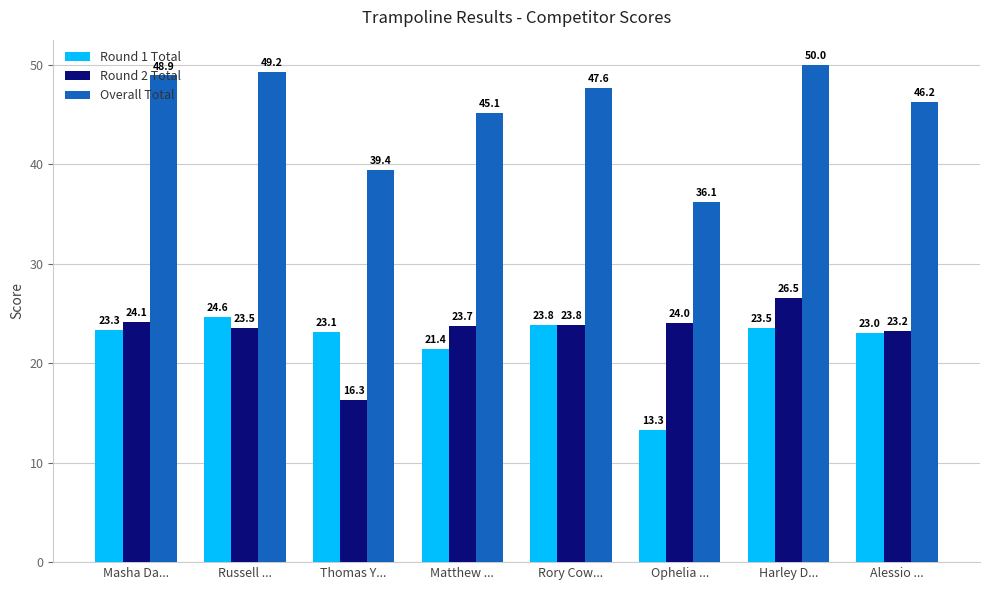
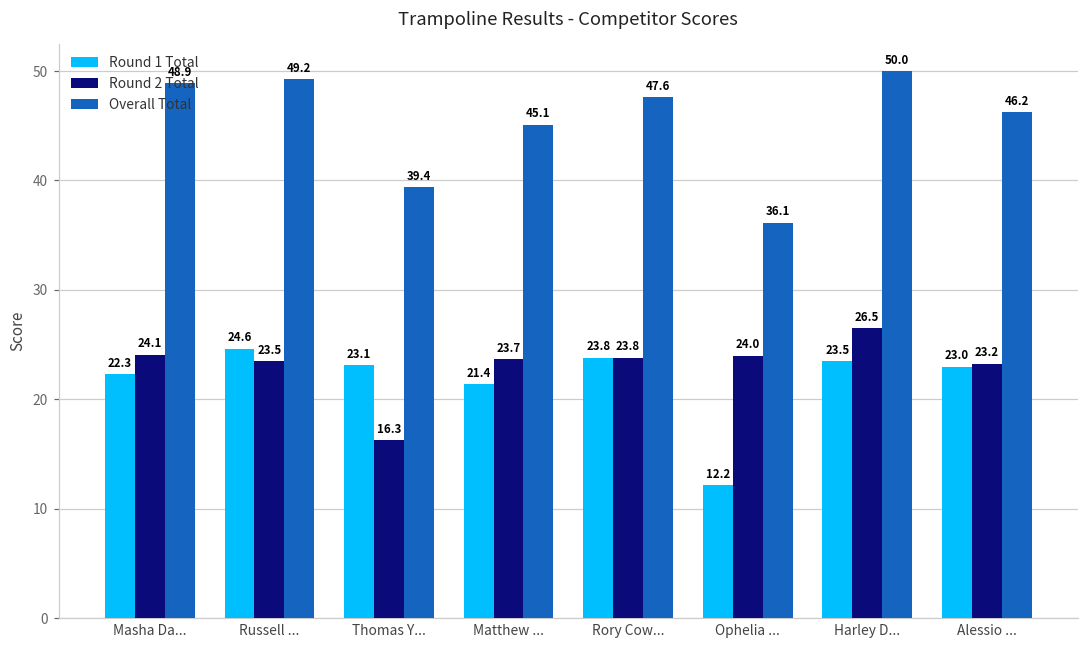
  {
    "Round 1 Total": {
-     "Masha Da...": 23.3,
+     "Masha Da...": 22.3,
      "Russell ...": 24.6,
      "Thomas Y...": 23.1,
      "Matthew ...": 21.4,
      "Rory Cow...": 23.8,
-     "Ophelia ...": 13.3,
+     "Ophelia ...": 12.2,
      "Harley D...": 23.5,
      "Alessio ...": 23.0
    },
    "Round 2 Total": {
      "Masha Da...": 24.1,
      "Russell ...": 23.5,
      "Thomas Y...": 16.3,
      "Matthew ...": 23.7,
      "Rory Cow...": 23.8,
      "Ophelia ...": 24.0,
      "Harley D...": 26.5,
      "Alessio ...": 23.2
    },
    "Overall Total": {
      "Masha Da...": 48.9,
      "Russell ...": 49.2,
      "Thomas Y...": 39.4,
      "Matthew ...": 45.1,
      "Rory Cow...": 47.6,
      "Ophelia ...": 36.1,
      "Harley D...": 50.0,
      "Alessio ...": 46.2
    }
  }
